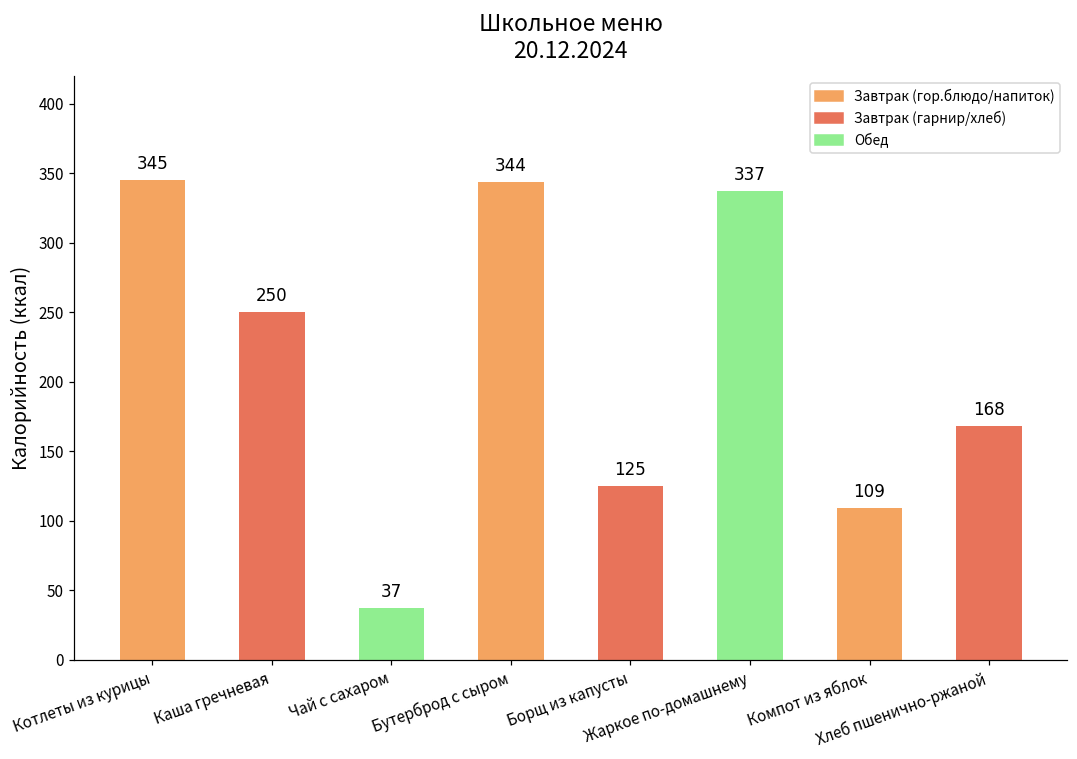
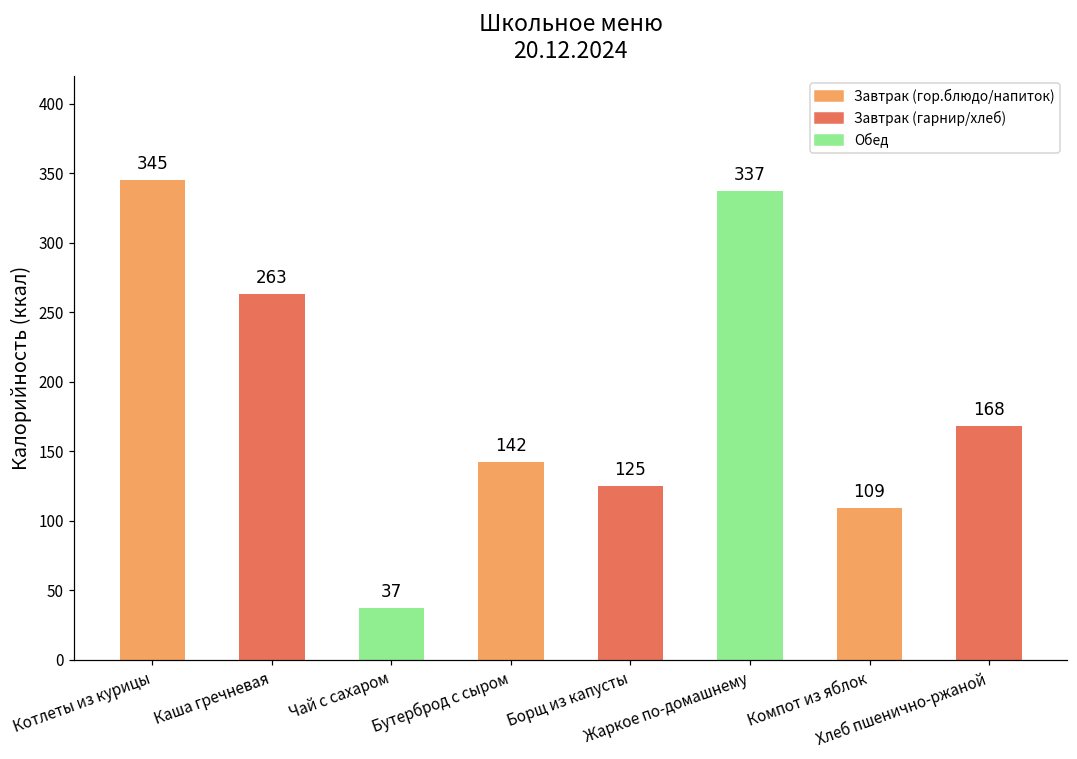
  {
    "Котлеты из курицы": 345,
-   "Каша гречневая": 250,
+   "Каша гречневая": 263,
    "Чай с сахаром": 37,
-   "Бутерброд с сыром": 344,
+   "Бутерброд с сыром": 142,
    "Борщ из капусты": 125,
    "Жаркое по-домашнему": 337,
    "Компот из яблок": 109,
    "Хлеб пшенично-ржаной": 168
  }
